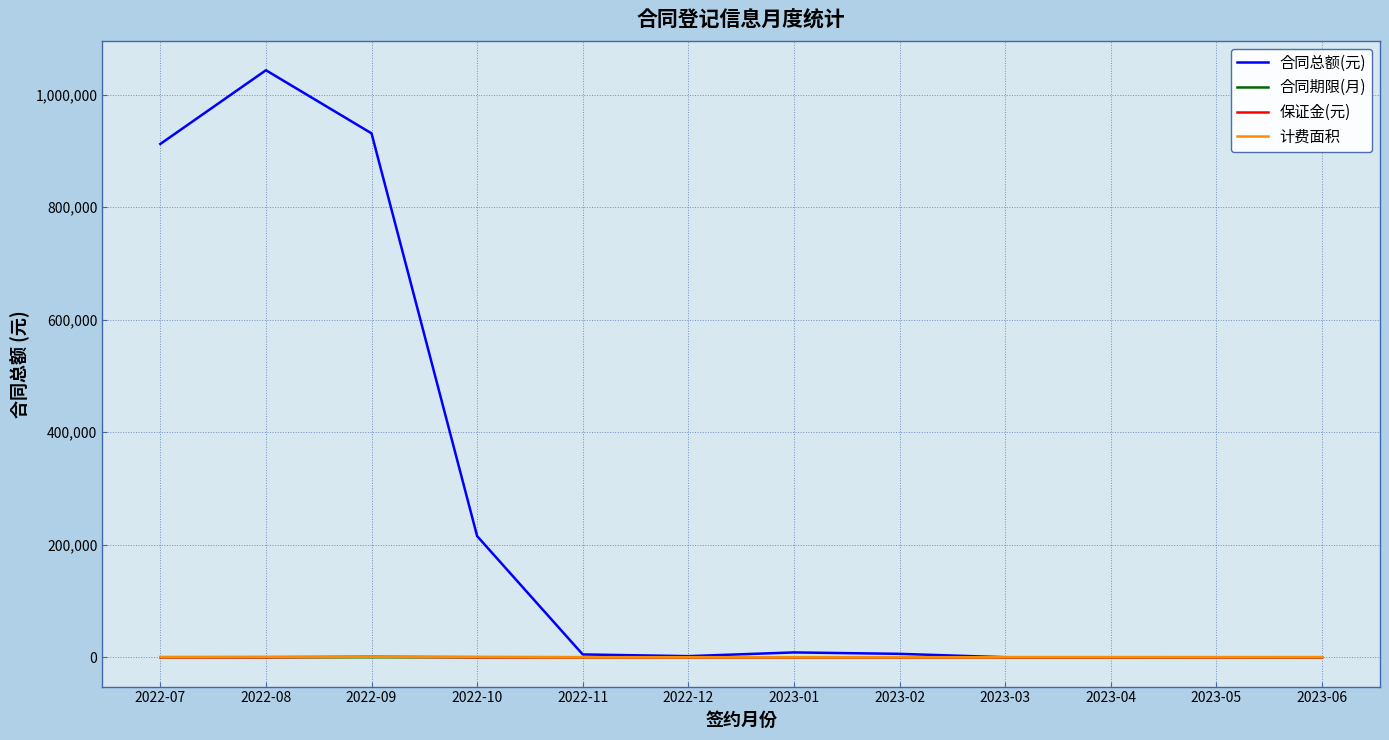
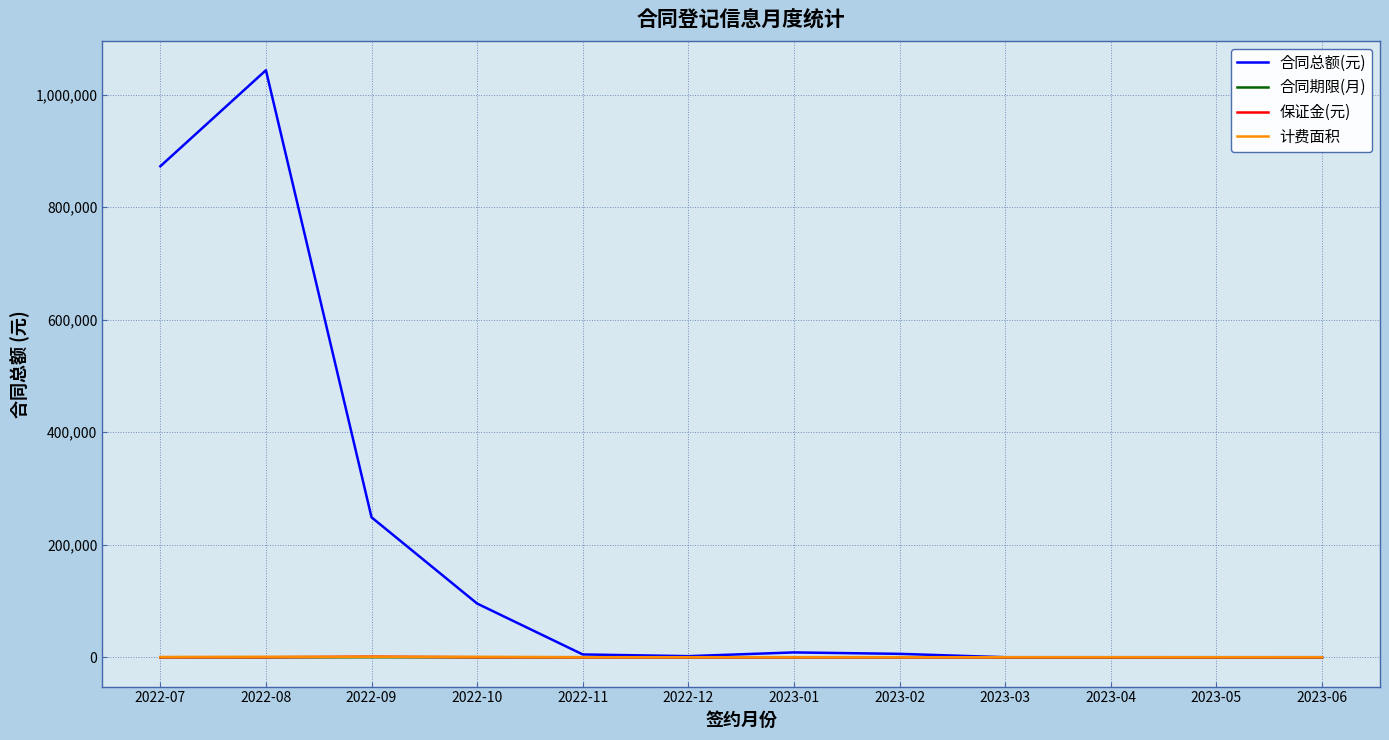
  {
    "合同总额(元)": {
-     "2022-07": "910,000",
+     "2022-07": "870,000",
      "2022-08": "1,040,000",
-     "2022-09": "930,000",
-     "2022-10": "220,000",
+     "2022-09": "250,000",
+     "2022-10": "100,000",
      "2022-11": "0",
      "2023-01": "10,000",
      "2023-02": "10,000"
    },
    "计费面积": {
      "2022-07": "0",
      "2022-08": "0",
      "2022-09": "0",
      "2022-10": "0",
      "2022-11": "0",
      "2023-01": "0",
      "2023-02": "0"
    }
  }
